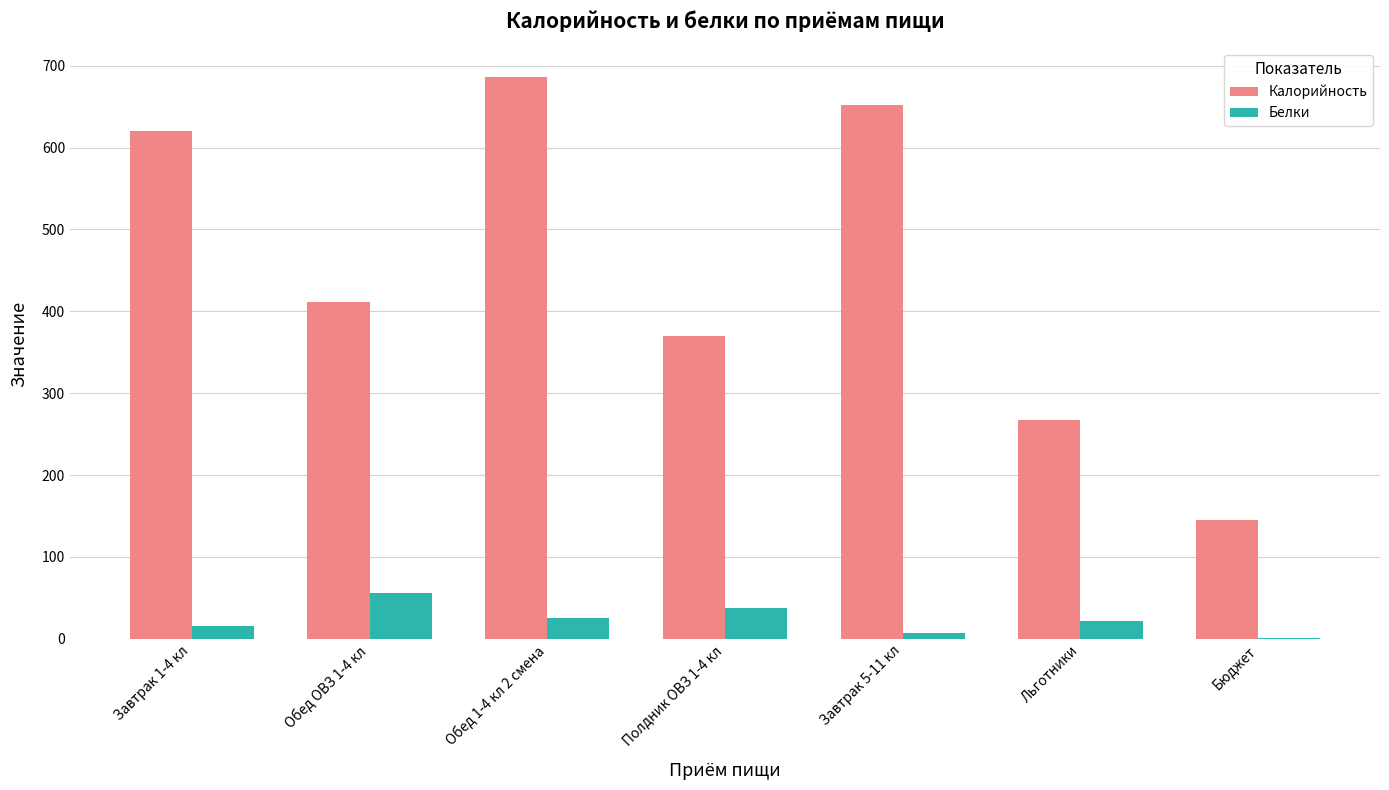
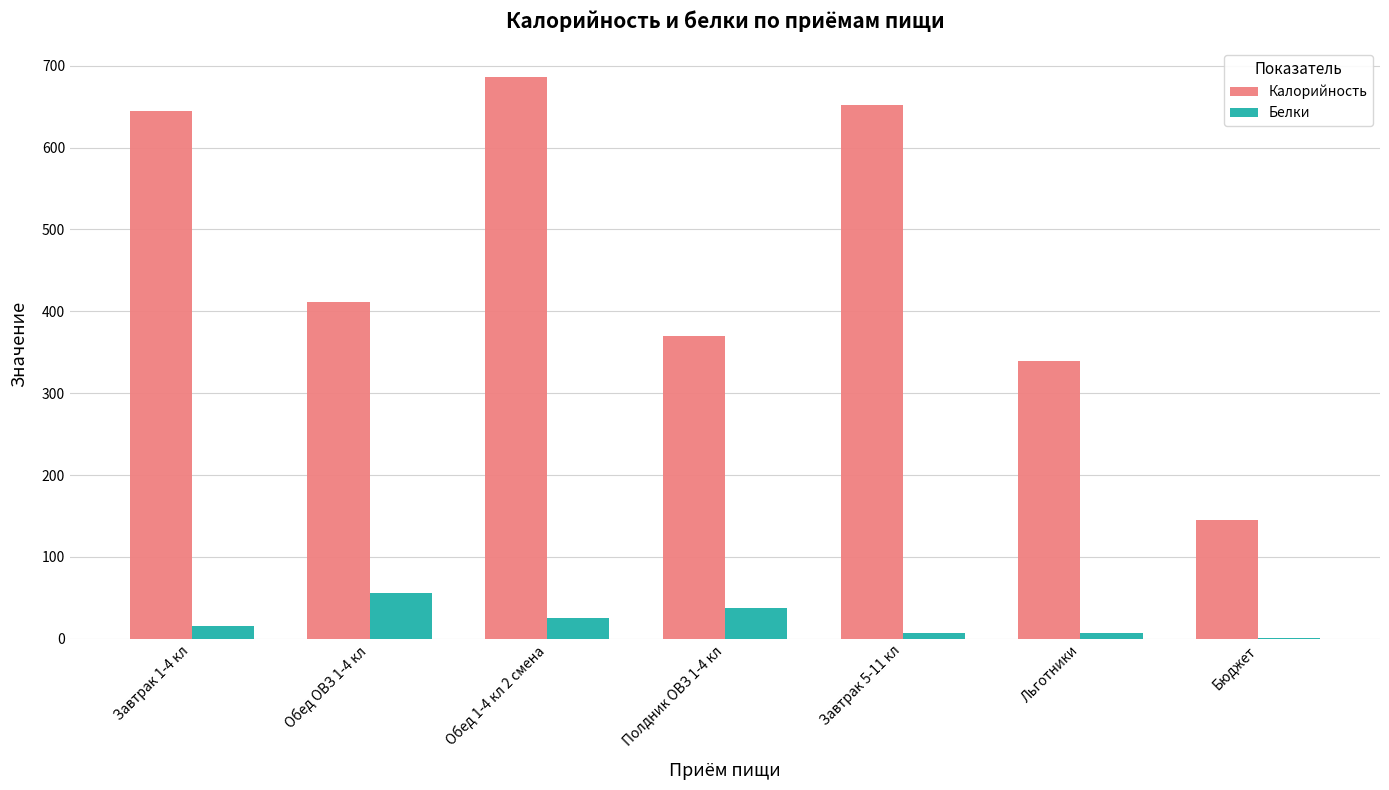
  {
    "Калорийность": {
-     "Завтрак 1-4 кл": 620,
+     "Завтрак 1-4 кл": 640,
      "Обед ОВЗ 1-4 кл": 410,
      "Обед 1-4 кл 2 смена": 690,
      "Полдник ОВЗ 1-4 кл": 370,
      "Завтрак 5-11 кл": 650,
-     "Льготники": 270,
+     "Льготники": 340,
      "Бюджет": 150
    },
    "Белки": {
      "Завтрак 1-4 кл": 20,
      "Обед ОВЗ 1-4 кл": 60,
      "Обед 1-4 кл 2 смена": 30,
      "Полдник ОВЗ 1-4 кл": 40,
      "Завтрак 5-11 кл": 10,
-     "Льготники": 20
+     "Льготники": 10
    }
  }
